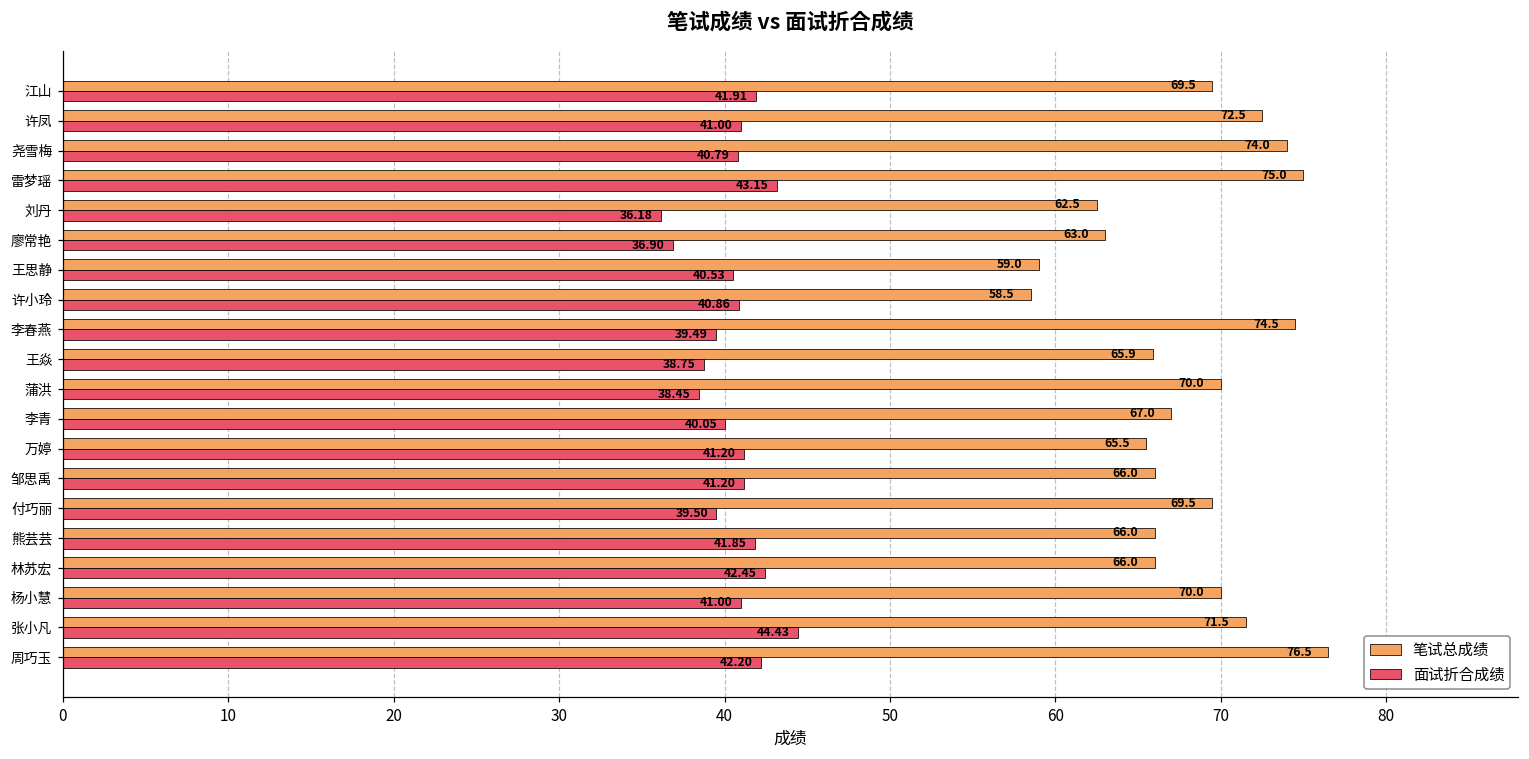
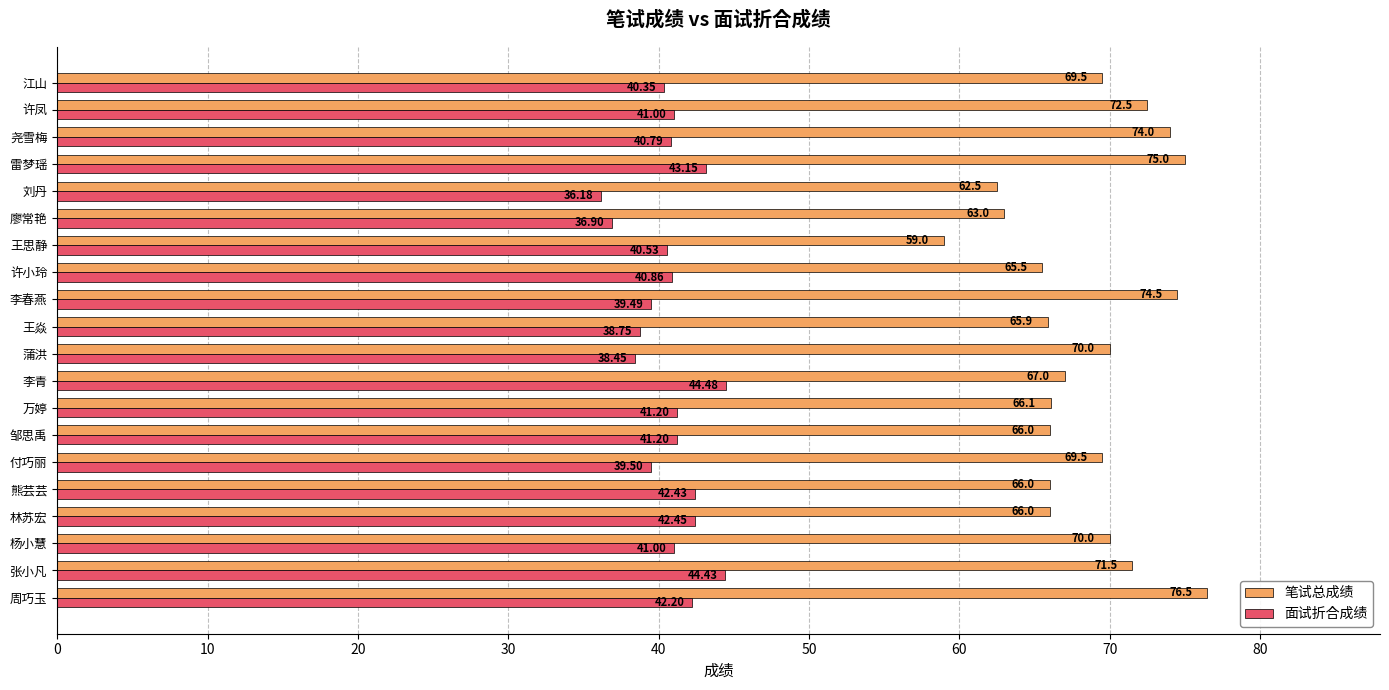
  {
    "笔试总成绩": {
      "江山": 69.5,
      "许凤": 72.5,
      "尧雪梅": 74.0,
      "雷梦瑶": 75.0,
      "刘丹": 62.5,
      "廖常艳": 63.0,
      "王思静": 59.0,
-     "许小玲": 58.5,
+     "许小玲": 65.5,
      "李春燕": 74.5,
      "王焱": 65.9,
      "蒲洪": 70.0,
      "李青": 67.0,
-     "万婷": 65.5,
+     "万婷": 66.1,
      "邹思禹": 66.0,
      "付巧丽": 69.5,
      "熊芸芸": 66.0,
      "林苏宏": 66.0,
      "杨小慧": 70.0,
      "张小凡": 71.5,
      "周巧玉": 76.5
    },
    "面试折合成绩": {
-     "江山": 41.91,
+     "江山": 40.35,
      "许凤": 41.00,
      "尧雪梅": 40.79,
      "雷梦瑶": 43.15,
      "刘丹": 36.18,
      "廖常艳": 36.90,
      "王思静": 40.53,
      "许小玲": 40.86,
      "李春燕": 39.49,
      "王焱": 38.75,
      "蒲洪": 38.45,
-     "李青": 40.05,
+     "李青": 44.48,
      "万婷": 41.20,
      "邹思禹": 41.20,
      "付巧丽": 39.50,
-     "熊芸芸": 41.85,
+     "熊芸芸": 42.43,
      "林苏宏": 42.45,
      "杨小慧": 41.00,
      "张小凡": 44.43,
      "周巧玉": 42.20
    }
  }
